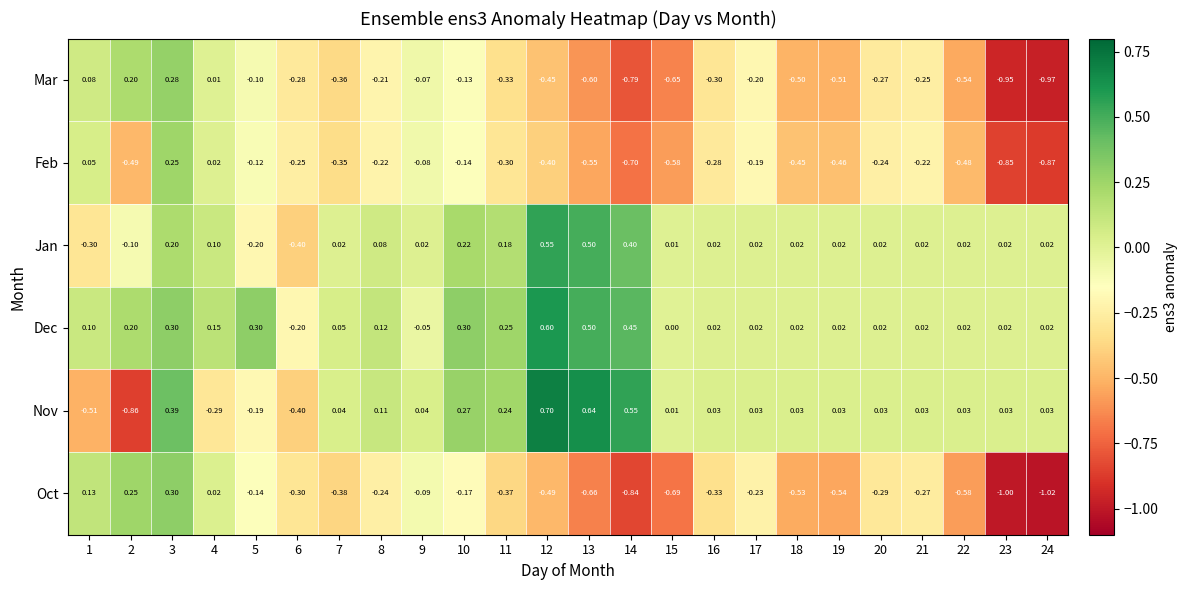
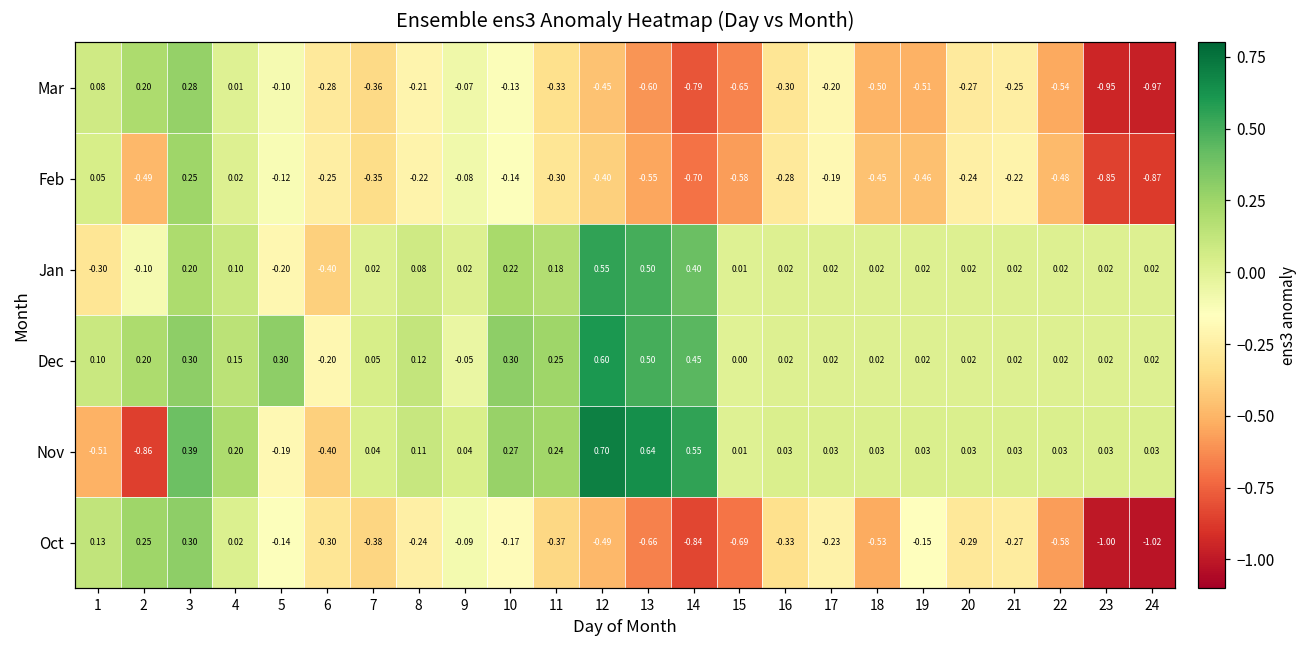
  {
    "Mar": {
      "1": 0.08,
      "2": 0.20,
      "3": 0.28,
      "4": 0.01,
      "5": -0.10,
      "6": -0.28,
      "7": -0.36,
      "8": -0.21,
      "9": -0.07,
      "10": -0.13,
      "11": -0.33,
      "12": -0.45,
      "13": -0.60,
      "14": -0.79,
      "15": -0.65,
      "16": -0.30,
      "17": -0.20,
      "18": -0.50,
      "19": -0.51,
      "20": -0.27,
      "21": -0.25,
      "22": -0.54,
      "23": -0.95,
      "24": -0.97
    },
    "Feb": {
      "1": 0.05,
      "2": -0.49,
      "3": 0.25,
      "4": 0.02,
      "5": -0.12,
      "6": -0.25,
      "7": -0.35,
      "8": -0.22,
      "9": -0.08,
      "10": -0.14,
      "11": -0.30,
      "12": -0.40,
      "13": -0.55,
      "14": -0.70,
      "15": -0.58,
      "16": -0.28,
      "17": -0.19,
      "18": -0.45,
      "19": -0.46,
      "20": -0.24,
      "21": -0.22,
      "22": -0.48,
      "23": -0.85,
      "24": -0.87
    },
    "Jan": {
      "1": -0.30,
      "2": -0.10,
      "3": 0.20,
      "4": 0.10,
      "5": -0.20,
      "6": -0.40,
      "7": 0.02,
      "8": 0.08,
      "9": 0.02,
      "10": 0.22,
      "11": 0.18,
      "12": 0.55,
      "13": 0.50,
      "14": 0.40,
      "15": 0.01,
      "16": 0.02,
      "17": 0.02,
      "18": 0.02,
      "19": 0.02,
      "20": 0.02,
      "21": 0.02,
      "22": 0.02,
      "23": 0.02,
      "24": 0.02
    },
    "Dec": {
      "1": 0.10,
      "2": 0.20,
      "3": 0.30,
      "4": 0.15,
      "5": 0.30,
      "6": -0.20,
      "7": 0.05,
      "8": 0.12,
      "9": -0.05,
      "10": 0.30,
      "11": 0.25,
      "12": 0.60,
      "13": 0.50,
      "14": 0.45,
      "15": 0.00,
      "16": 0.02,
      "17": 0.02,
      "18": 0.02,
      "19": 0.02,
      "20": 0.02,
      "21": 0.02,
      "22": 0.02,
      "23": 0.02,
      "24": 0.02
    },
    "Nov": {
      "1": -0.51,
      "2": -0.86,
      "3": 0.39,
-     "4": -0.29,
+     "4": 0.20,
      "5": -0.19,
      "6": -0.40,
      "7": 0.04,
      "8": 0.11,
      "9": 0.04,
      "10": 0.27,
      "11": 0.24,
      "12": 0.70,
      "13": 0.64,
      "14": 0.55,
      "15": 0.01,
      "16": 0.03,
      "17": 0.03,
      "18": 0.03,
      "19": 0.03,
      "20": 0.03,
      "21": 0.03,
      "22": 0.03,
      "23": 0.03,
      "24": 0.03
    },
    "Oct": {
      "1": 0.13,
      "2": 0.25,
      "3": 0.30,
      "4": 0.02,
      "5": -0.14,
      "6": -0.30,
      "7": -0.38,
      "8": -0.24,
      "9": -0.09,
      "10": -0.17,
      "11": -0.37,
      "12": -0.49,
      "13": -0.66,
      "14": -0.84,
      "15": -0.69,
      "16": -0.33,
      "17": -0.23,
      "18": -0.53,
-     "19": -0.54,
+     "19": -0.15,
      "20": -0.29,
      "21": -0.27,
      "22": -0.58,
      "23": -1.00,
      "24": -1.02
    }
  }
